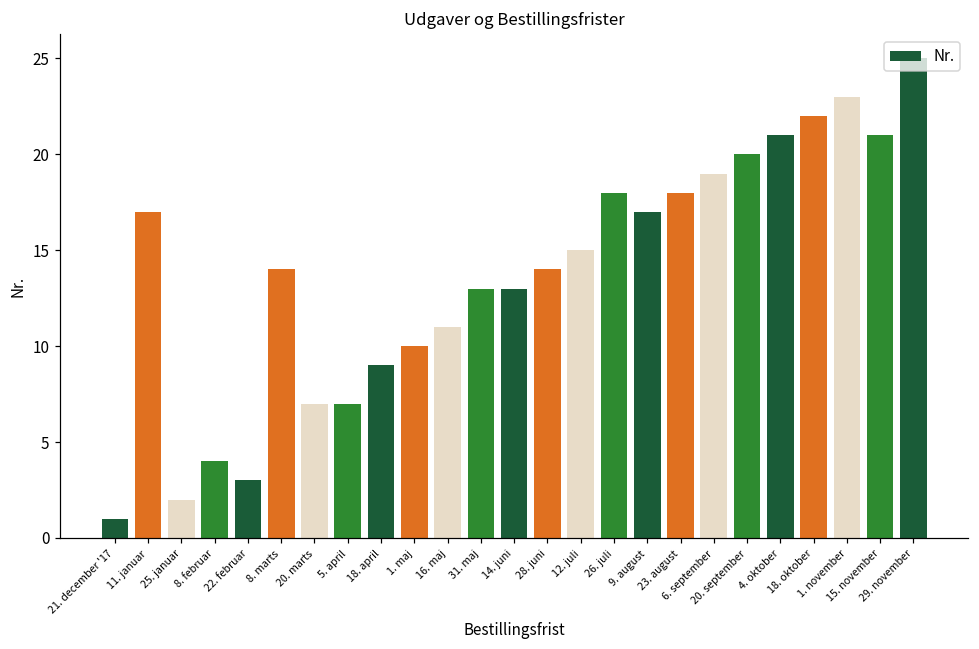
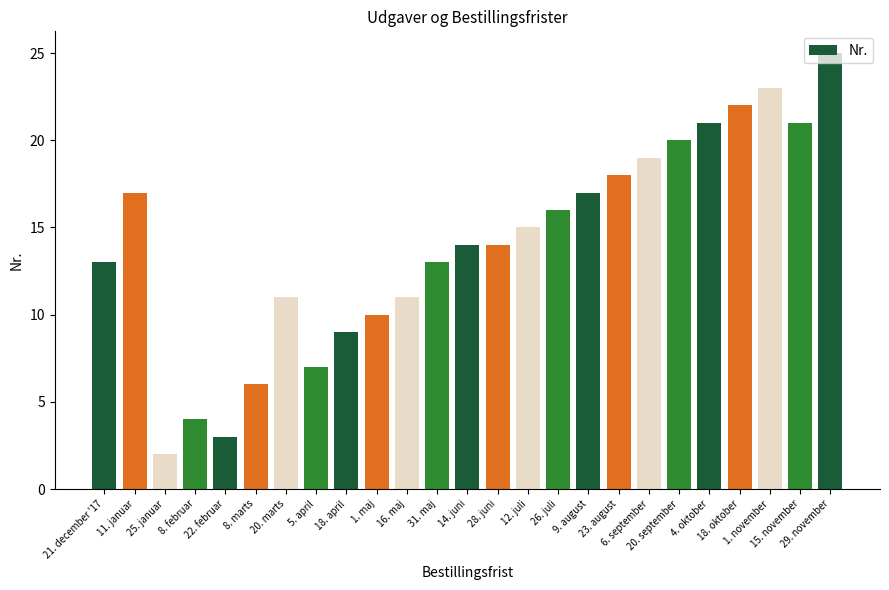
  {
-   "21. december '17": 1,
+   "21. december '17": 13,
    "11. januar": 17,
    "25. januar": 2,
    "8. februar": 4,
    "22. februar": 3,
-   "8. marts": 14,
-   "20. marts": 7,
+   "8. marts": 6,
+   "20. marts": 11,
    "5. april": 7,
    "18. april": 9,
    "1. maj": 10,
    "16. maj": 11,
    "31. maj": 13,
-   "14. juni": 13,
+   "14. juni": 14,
    "28. juni": 14,
    "12. juli": 15,
-   "26. juli": 18,
+   "26. juli": 16,
    "9. august": 17,
    "23. august": 18,
    "6. september": 19,
    "20. september": 20,
    "4. oktober": 21,
    "18. oktober": 22,
    "1. november": 23,
    "15. november": 21
  }
